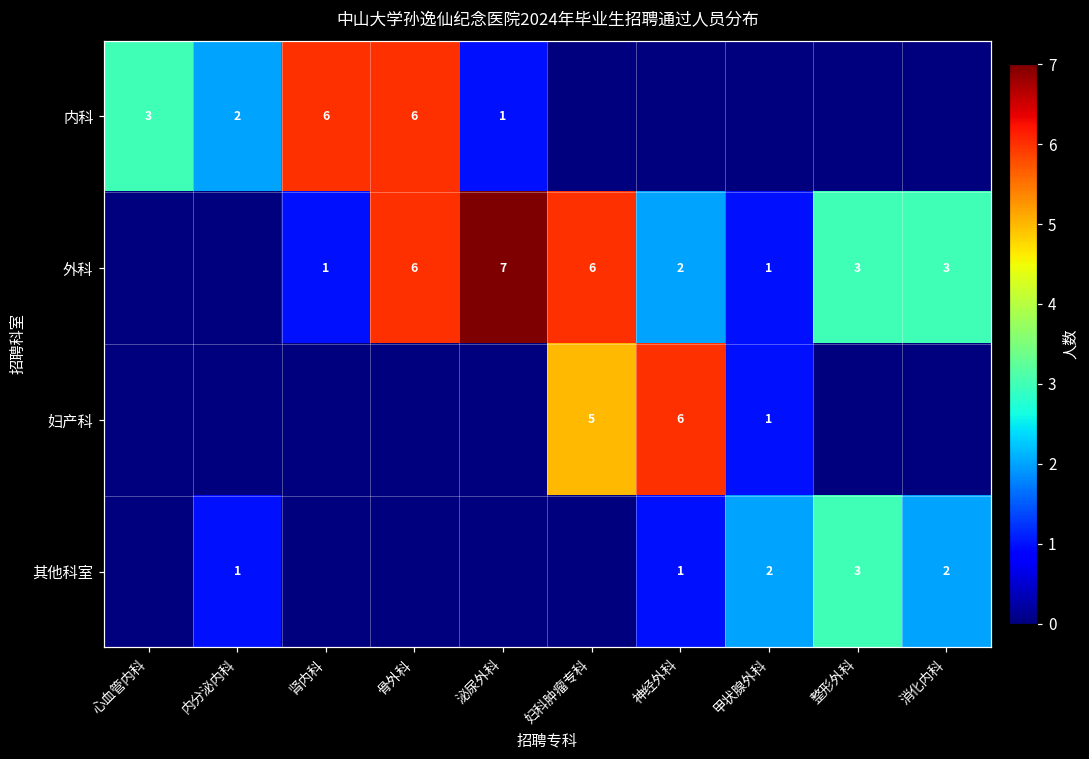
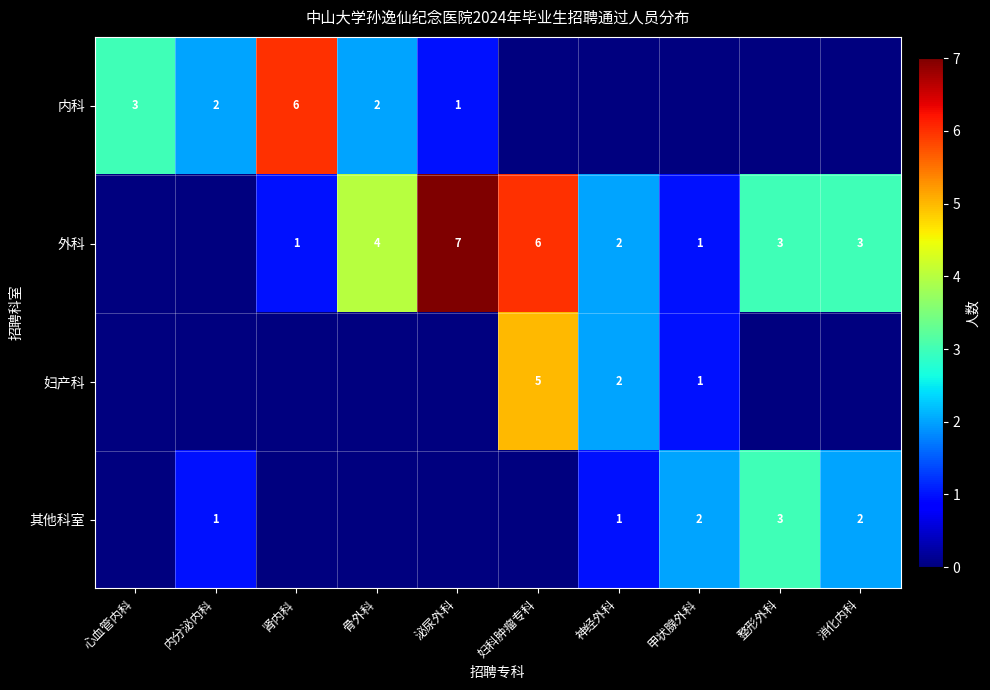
  {
    "内科": {
      "心血管内科": 3,
      "内分泌内科": 2,
      "肾内科": 6,
-     "骨外科": 6,
+     "骨外科": 2,
      "泌尿外科": 1
    },
    "外科": {
      "肾内科": 1,
-     "骨外科": 6,
+     "骨外科": 4,
      "泌尿外科": 7,
      "妇科肿瘤专科": 6,
      "神经外科": 2,
      "甲状腺外科": 1,
      "整形外科": 3,
      "消化内科": 3
    },
    "妇产科": {
      "妇科肿瘤专科": 5,
-     "神经外科": 6,
+     "神经外科": 2,
      "甲状腺外科": 1
    },
    "其他科室": {
      "内分泌内科": 1,
      "神经外科": 1,
      "甲状腺外科": 2,
      "整形外科": 3,
      "消化内科": 2
    }
  }
